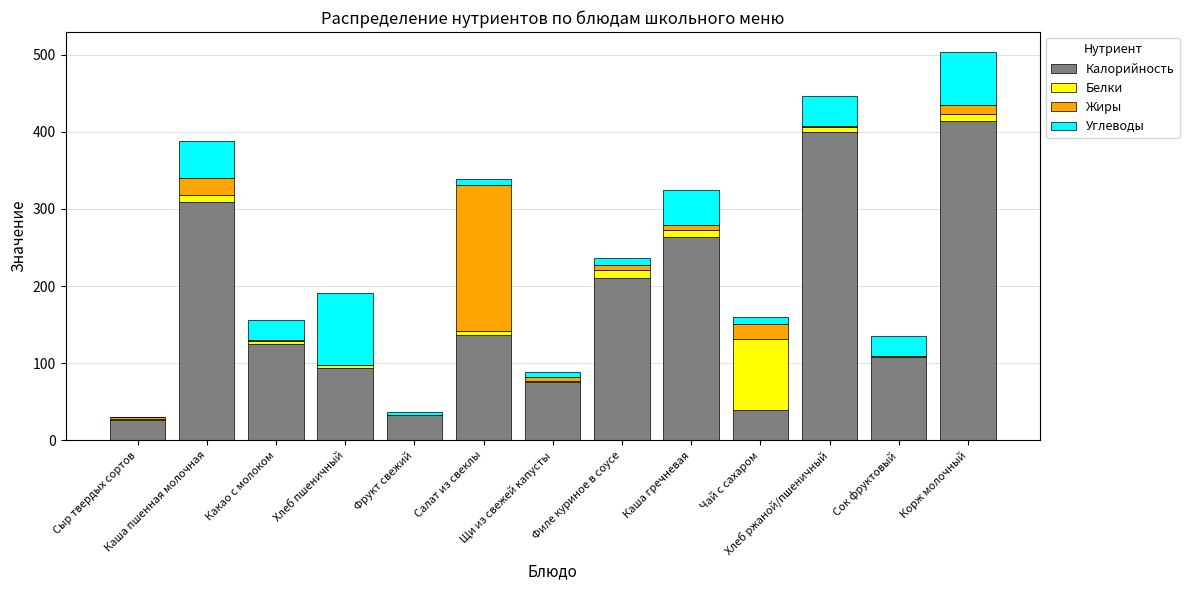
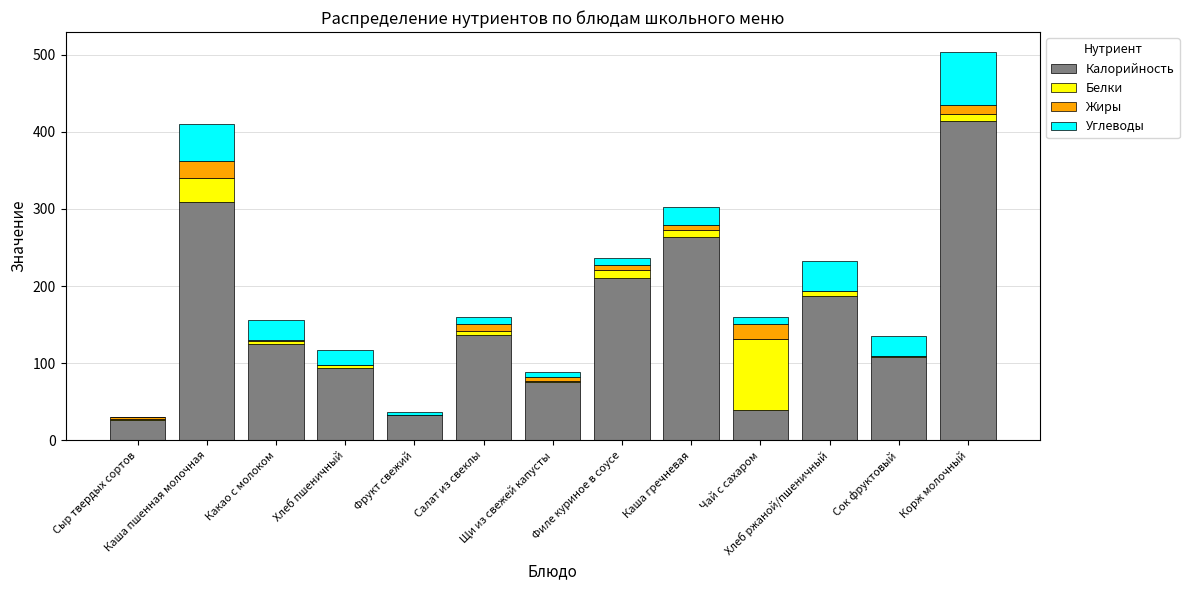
  {
    "Калорийность": {
      "Сыр твердых сортов": 30,
      "Каша пшенная молочная": 310,
      "Какао с молоком": 130,
      "Хлеб пшеничный": 90,
      "Фрукт свежий": 30,
      "Салат из свеклы": 140,
      "Щи из свежей капусты": 80,
      "Филе куриное в соусе": 210,
      "Каша гречневая": 260,
      "Чай с сахаром": 40,
-     "Хлеб ржаной/пшеничный": 400,
+     "Хлеб ржаной/пшеничный": 190,
      "Сок фруктовый": 110,
      "Корж молочный": 410
    },
    "Белки": {
-     "Каша пшенная молочная": 10,
+     "Каша пшенная молочная": 30,
      "Какао с молоком": 0,
      "Хлеб пшеничный": 0,
      "Салат из свеклы": 0,
      "Филе куриное в соусе": 10,
      "Каша гречневая": 10,
      "Чай с сахаром": 90,
      "Хлеб ржаной/пшеничный": 10,
      "Корж молочный": 10
    },
    "Жиры": {
      "Каша пшенная молочная": 20,
-     "Салат из свеклы": 190,
+     "Салат из свеклы": 10,
      "Щи из свежей капусты": 0,
      "Филе куриное в соусе": 10,
      "Каша гречневая": 10,
      "Чай с сахаром": 20,
      "Корж молочный": 10
    },
    "Углеводы": {
      "Сыр твердых сортов": 0,
      "Каша пшенная молочная": 50,
      "Какао с молоком": 30,
-     "Хлеб пшеничный": 90,
+     "Хлеб пшеничный": 20,
      "Фрукт свежий": 0,
      "Салат из свеклы": 10,
      "Щи из свежей капусты": 10,
      "Филе куриное в соусе": 10,
-     "Каша гречневая": 50,
+     "Каша гречневая": 20,
      "Чай с сахаром": 10,
      "Хлеб ржаной/пшеничный": 40,
      "Сок фруктовый": 30,
      "Корж молочный": 70
    }
  }
